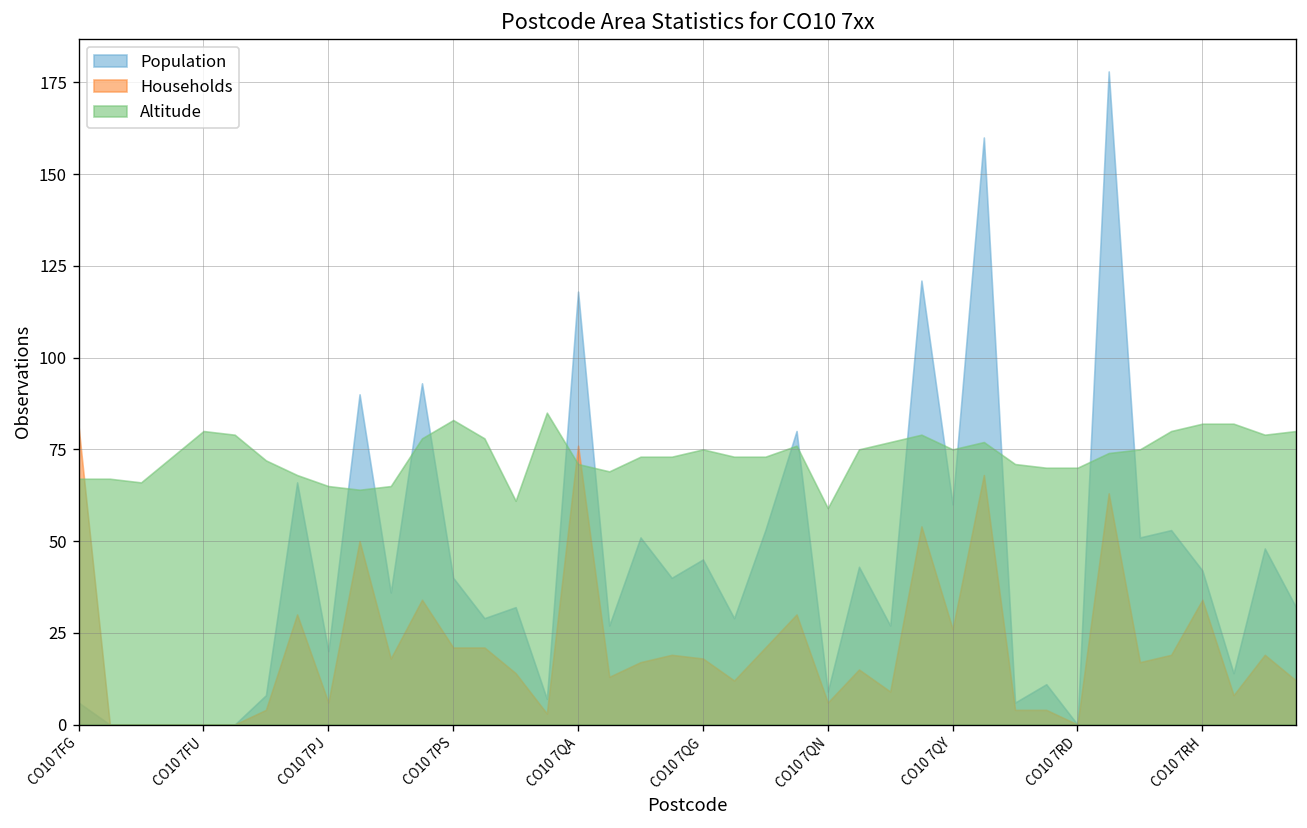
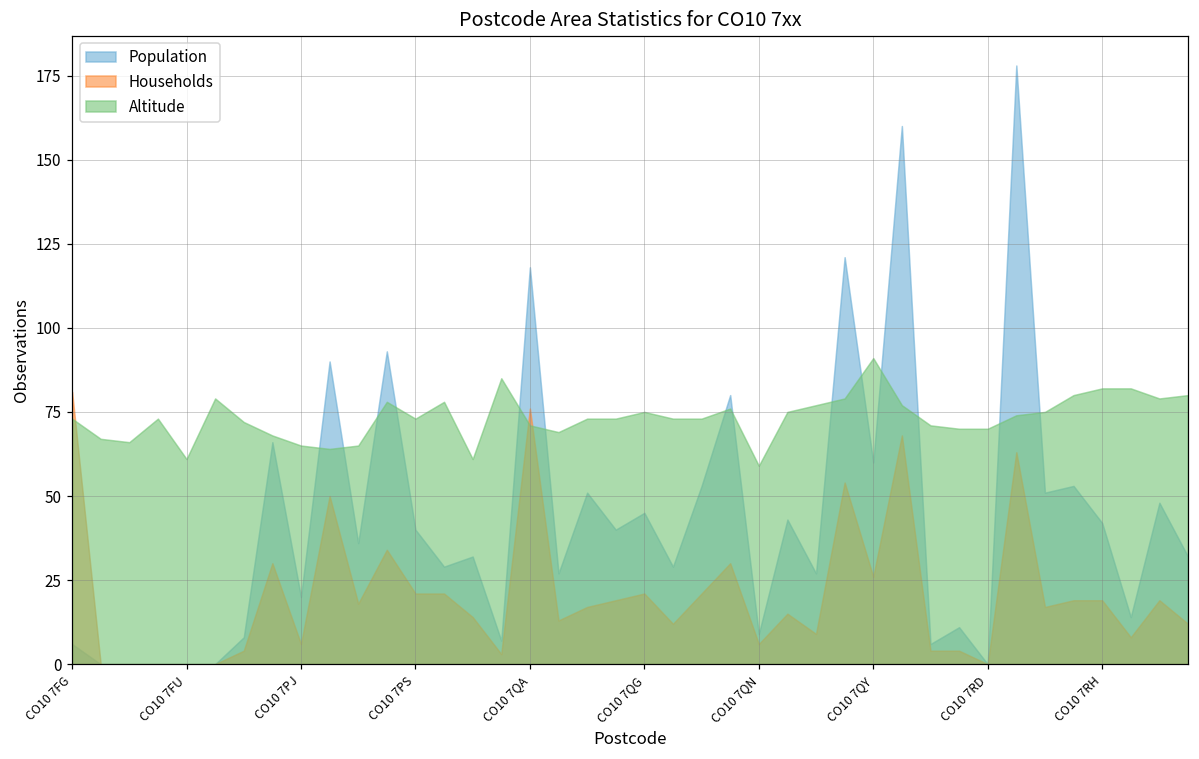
  {
    "Population": {
      "CO10 7FG": 6,
      "CO10 7PJ": 20,
      "CO10 7PS": 40,
      "CO10 7QA": 118,
      "CO10 7QG": 45,
      "CO10 7QN": 9,
      "CO10 7QY": 60,
      "CO10 7RH": 42
    },
    "Households": {
      "CO10 7FG": 81,
      "CO10 7PJ": 6,
      "CO10 7PS": 21,
      "CO10 7QA": 76,
-     "CO10 7QG": 18,
+     "CO10 7QG": 21,
      "CO10 7QN": 6,
      "CO10 7QY": 26,
-     "CO10 7RH": 34
+     "CO10 7RH": 19
    },
    "Altitude": {
-     "CO10 7FG": 67,
-     "CO10 7FU": 80,
+     "CO10 7FG": 73,
+     "CO10 7FU": 61,
      "CO10 7PJ": 65,
-     "CO10 7PS": 83,
+     "CO10 7PS": 73,
      "CO10 7QA": 71,
      "CO10 7QG": 75,
      "CO10 7QN": 59,
-     "CO10 7QY": 75,
+     "CO10 7QY": 91,
      "CO10 7RD": 70,
      "CO10 7RH": 82
    }
  }
